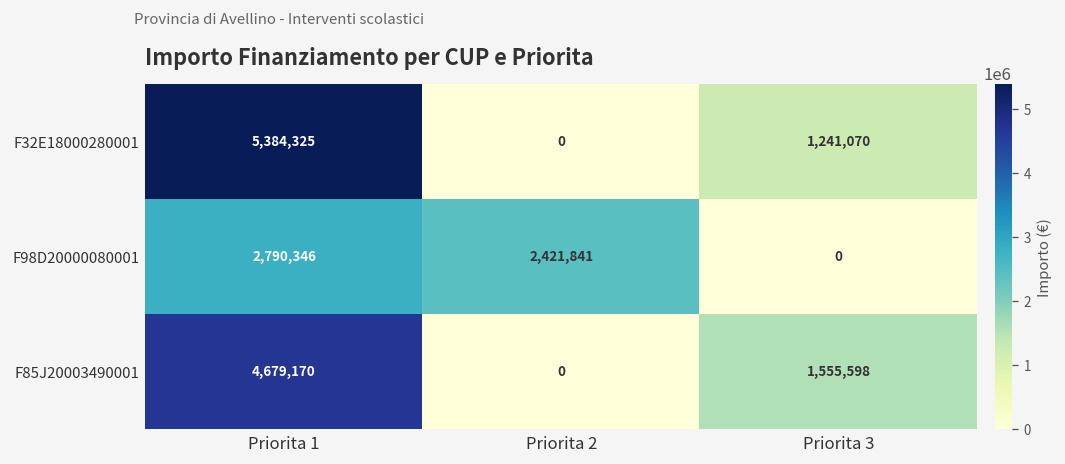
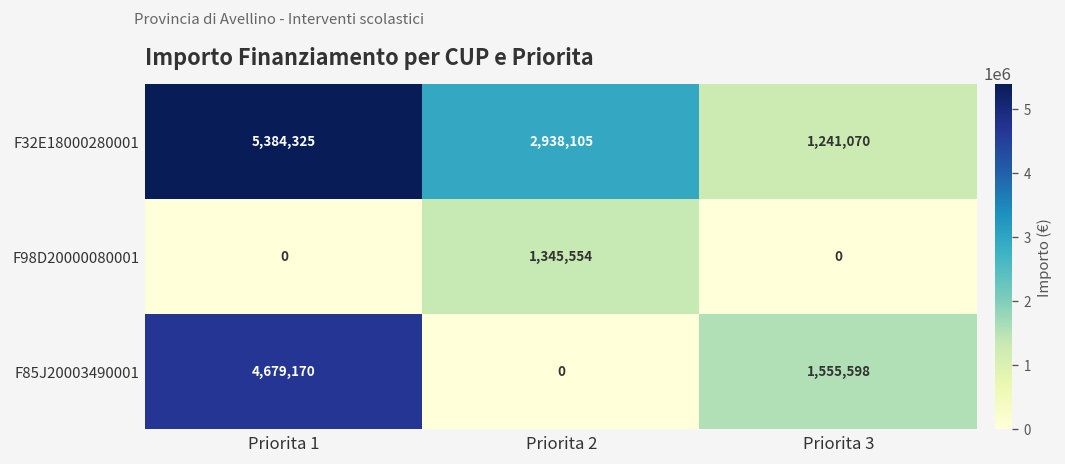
  {
    "F32E18000280001": {
      "Priorita 1": "5,384,325",
-     "Priorita 2": "0",
+     "Priorita 2": "2,938,105",
      "Priorita 3": "1,241,070"
    },
    "F98D20000080001": {
-     "Priorita 1": "2,790,346",
-     "Priorita 2": "2,421,841",
+     "Priorita 1": "0",
+     "Priorita 2": "1,345,554",
      "Priorita 3": "0"
    },
    "F85J20003490001": {
      "Priorita 1": "4,679,170",
      "Priorita 2": "0",
      "Priorita 3": "1,555,598"
    }
  }
